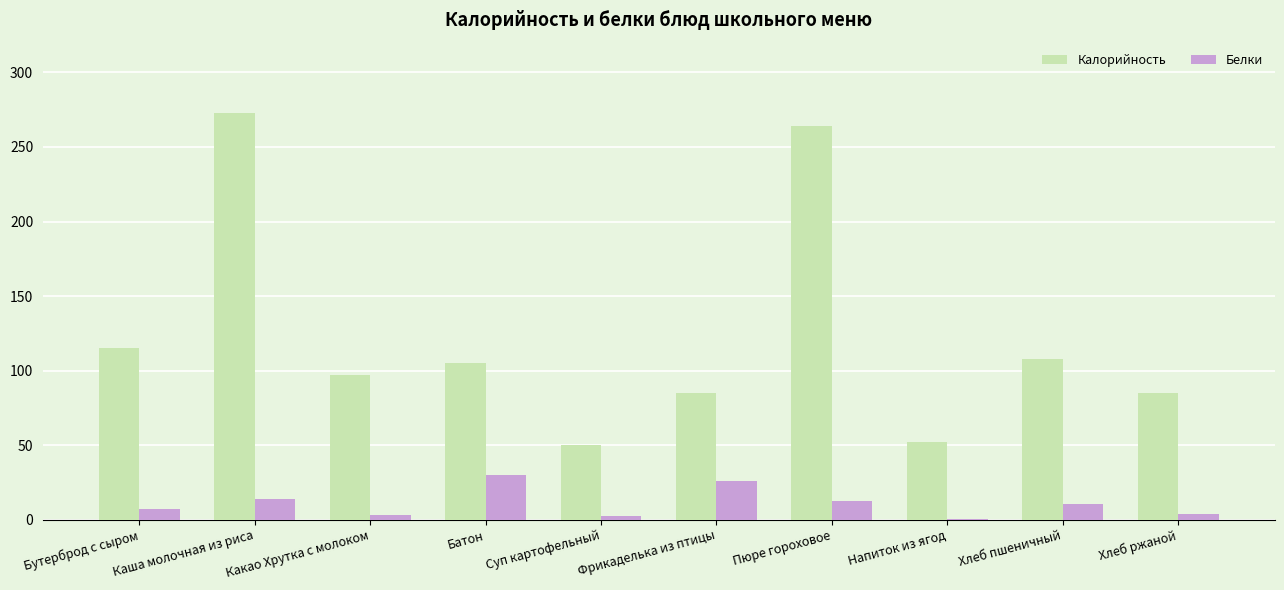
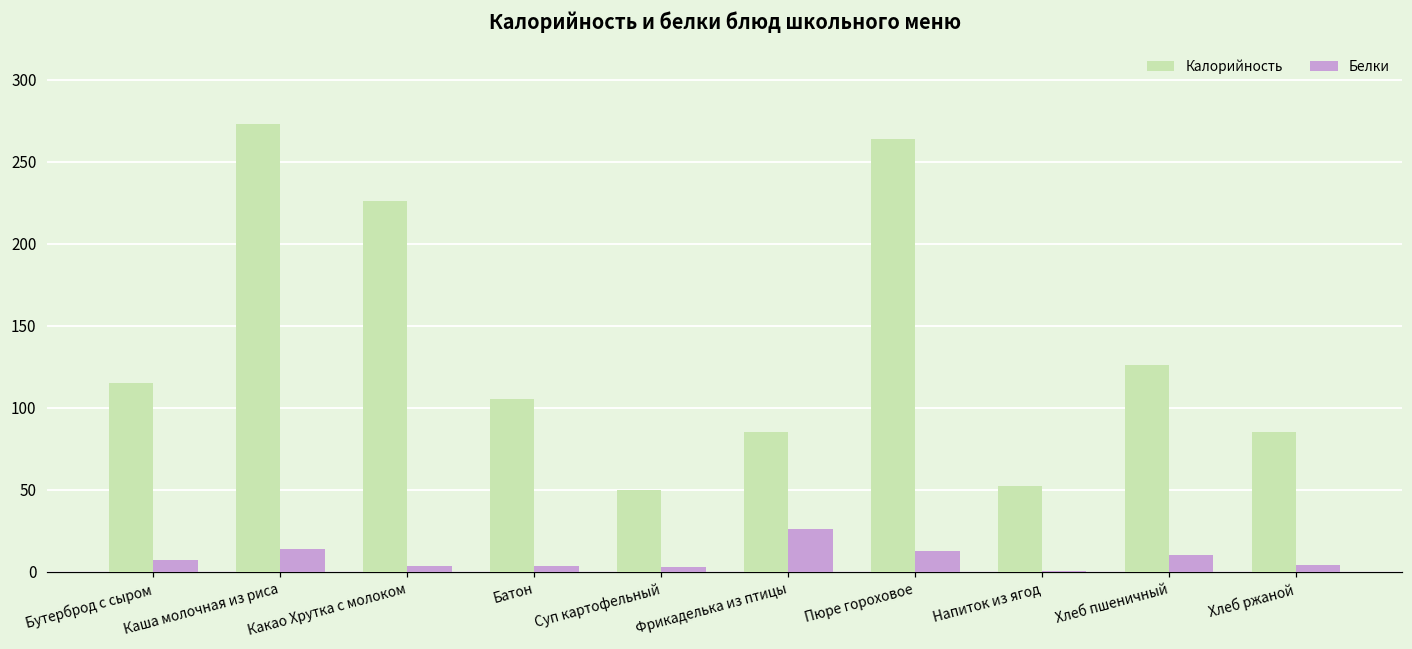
  {
    "Калорийность": {
      "Бутерброд с сыром": 115,
      "Каша молочная из риса": 273,
-     "Какао Хрутка с молоком": 97,
+     "Какао Хрутка с молоком": 226,
      "Батон": 105,
      "Суп картофельный": 50,
      "Фрикаделька из птицы": 85,
      "Пюре гороховое": 264,
      "Напиток из ягод": 52,
-     "Хлеб пшеничный": 108,
+     "Хлеб пшеничный": 126,
      "Хлеб ржаной": 85
    },
    "Белки": {
      "Бутерброд с сыром": 7,
      "Каша молочная из риса": 14,
      "Какао Хрутка с молоком": 3,
-     "Батон": 30,
+     "Батон": 3,
      "Суп картофельный": 3,
      "Фрикаделька из птицы": 26,
      "Пюре гороховое": 13,
      "Хлеб пшеничный": 10,
      "Хлеб ржаной": 4
    }
  }
